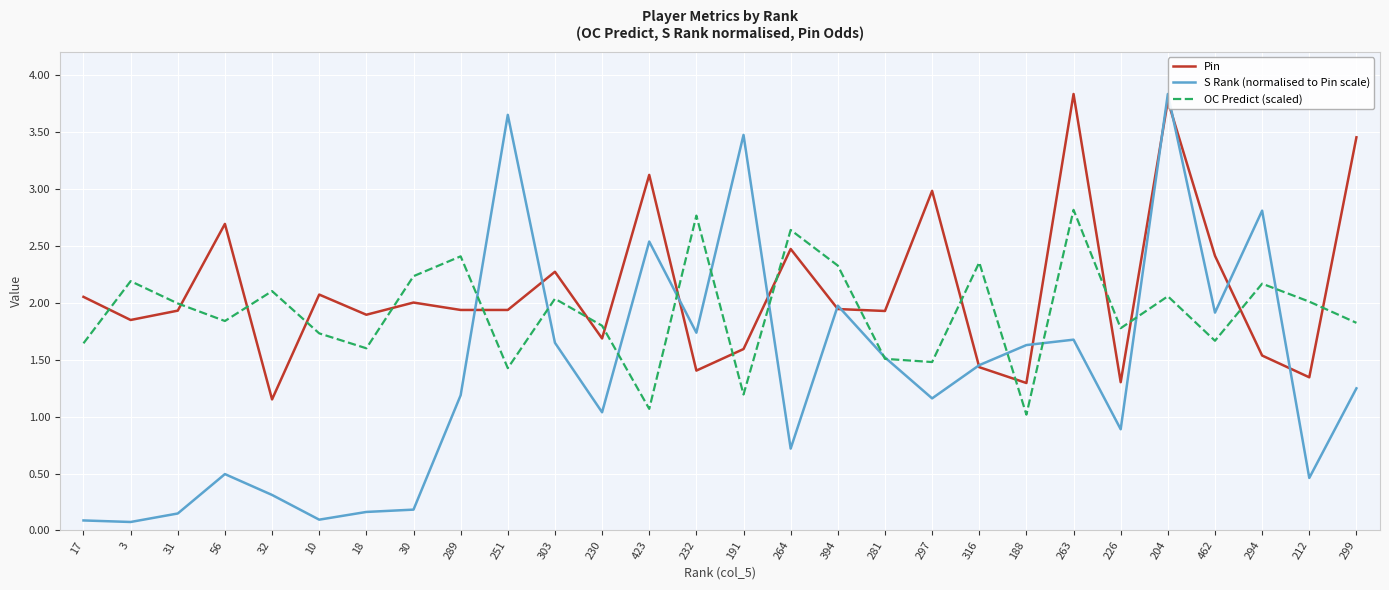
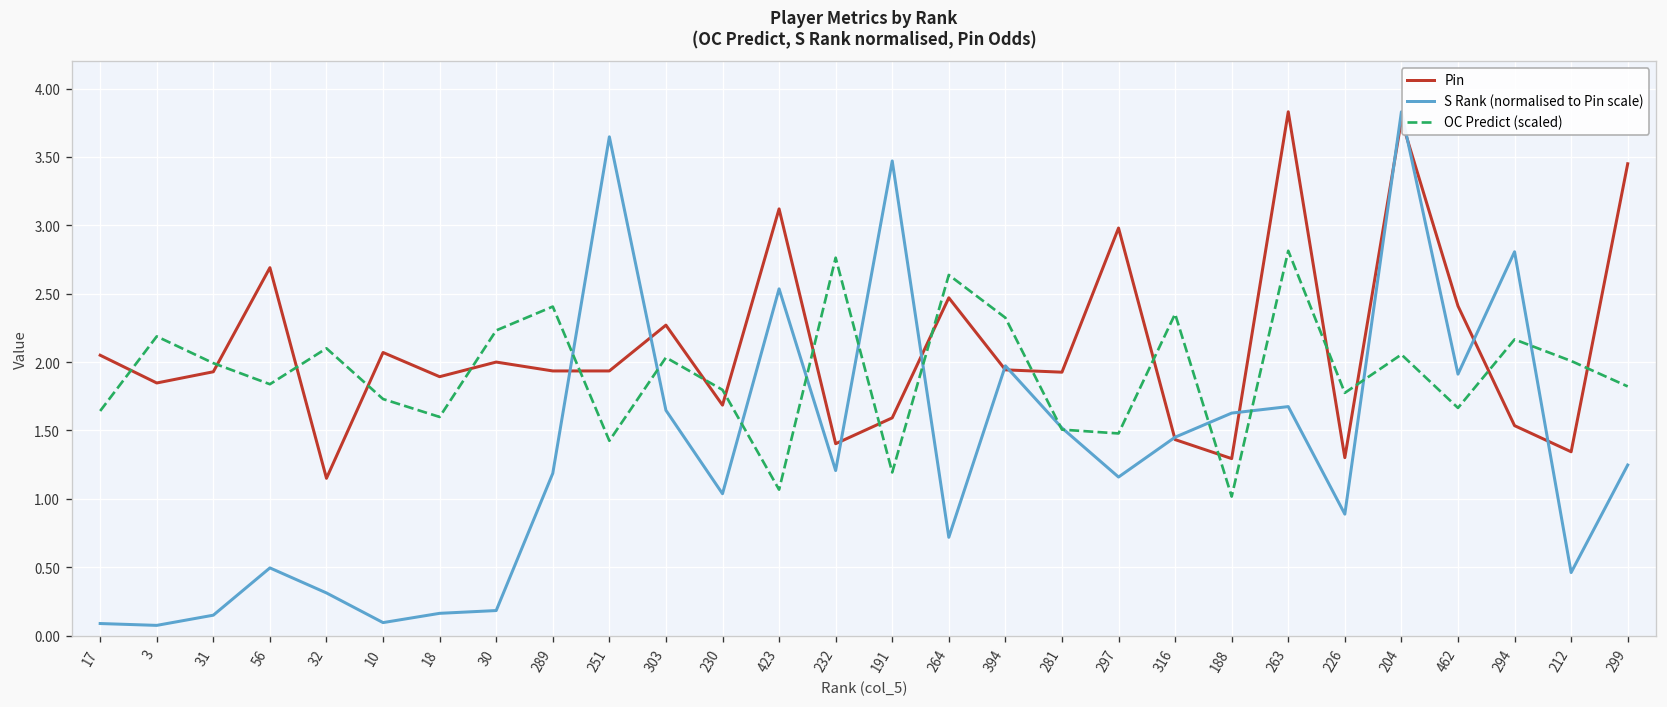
  {
    "Pin": {
      "17": 2.05,
      "3": 1.85,
      "31": 1.93,
      "56": 2.69,
      "32": 1.15,
      "10": 2.07,
      "18": 1.89,
      "30": 2.00,
      "289": 1.94,
      "251": 1.94,
      "303": 2.27,
      "230": 1.69,
      "423": 3.12,
      "232": 1.40,
      "191": 1.59,
      "264": 2.47,
      "394": 1.94,
      "281": 1.93,
      "297": 2.98,
      "188": 1.29,
      "263": 3.83,
      "226": 1.30,
      "204": 3.77,
      "462": 2.41,
      "294": 1.54,
      "212": 1.34,
      "299": 3.45
    },
    "S Rank (normalised to Pin scale)": {
      "17": 0.09,
      "3": 0.07,
      "31": 0.15,
      "56": 0.49,
      "32": 0.31,
      "10": 0.09,
      "18": 0.16,
      "30": 0.18,
      "289": 1.19,
      "251": 3.65,
      "303": 1.65,
      "230": 1.04,
      "423": 2.54,
-     "232": 1.74,
+     "232": 1.21,
      "191": 3.47,
      "264": 0.72,
      "394": 1.97,
      "297": 1.16,
      "188": 1.63,
      "263": 1.67,
      "226": 0.89,
      "204": 3.83,
      "462": 1.91,
      "294": 2.81,
      "212": 0.46,
      "299": 1.25
    },
    "OC Predict (scaled)": {
      "17": 1.64,
      "3": 2.19,
      "31": 1.99,
      "56": 1.84,
      "32": 2.10,
      "10": 1.73,
      "18": 1.60,
      "30": 2.23,
      "289": 2.41,
      "251": 1.42,
      "303": 2.03,
      "230": 1.80,
      "423": 1.07,
      "232": 2.76,
      "191": 1.19,
      "264": 2.64,
      "394": 2.32,
      "297": 1.48,
      "316": 2.35,
      "188": 1.02,
      "263": 2.81,
      "226": 1.77,
      "204": 2.06,
      "462": 1.66,
      "294": 2.17,
      "212": 2.01,
      "299": 1.82
    }
  }
